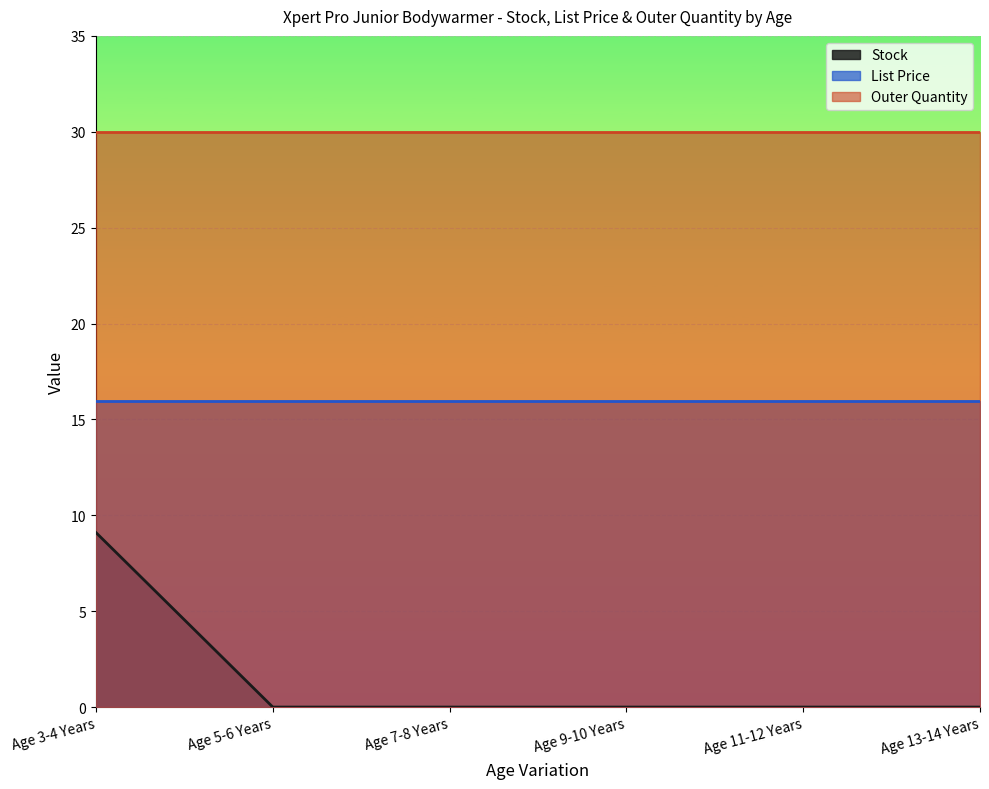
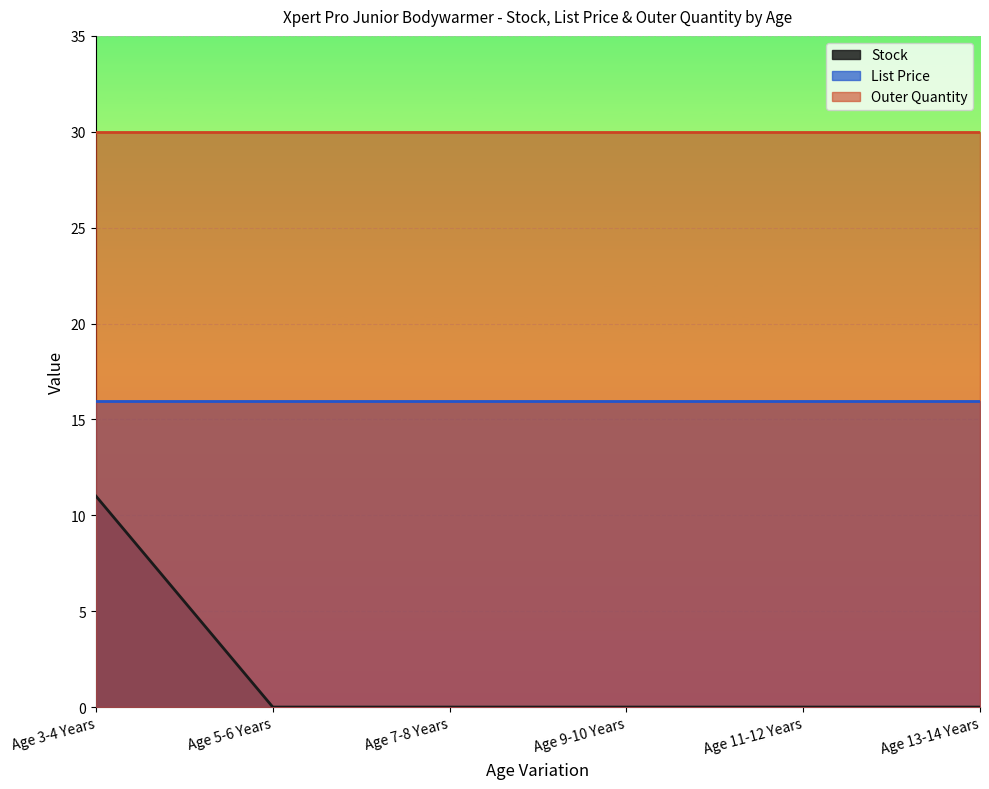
  {
    "Stock": {
-     "Age 3-4 Years": 9.1,
+     "Age 3-4 Years": 11.0,
      "Age 5-6 Years": 0.0,
      "Age 7-8 Years": 0.0,
      "Age 9-10 Years": 0.0,
      "Age 11-12 Years": 0.0,
      "Age 13-14 Years": 0.0
    },
    "List Price": {
      "Age 3-4 Years": 16.0,
      "Age 5-6 Years": 16.0,
      "Age 7-8 Years": 16.0,
      "Age 9-10 Years": 16.0,
      "Age 11-12 Years": 16.0,
      "Age 13-14 Years": 16.0
    },
    "Outer Quantity": {
      "Age 3-4 Years": 30.0,
      "Age 5-6 Years": 30.0,
      "Age 7-8 Years": 30.0,
      "Age 9-10 Years": 30.0,
      "Age 11-12 Years": 30.0,
      "Age 13-14 Years": 30.0
    }
  }
